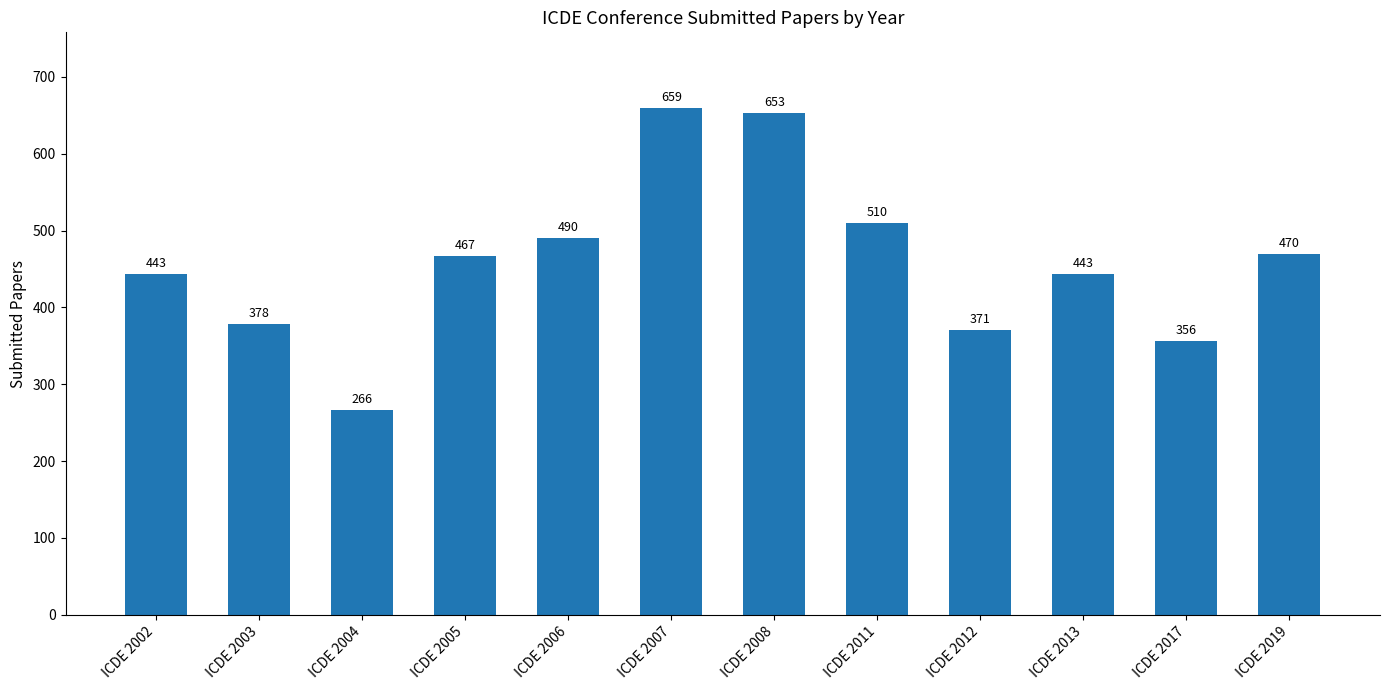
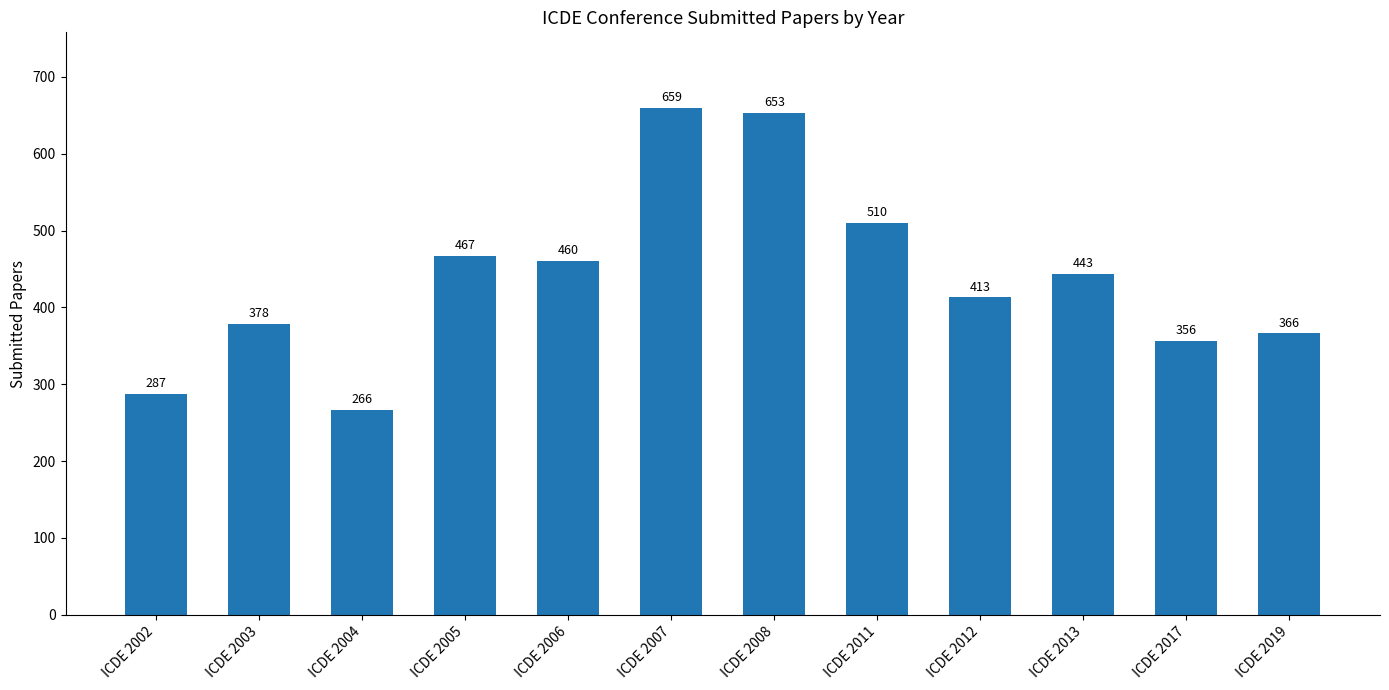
  {
-   "ICDE 2002": 443,
+   "ICDE 2002": 287,
    "ICDE 2003": 378,
    "ICDE 2004": 266,
    "ICDE 2005": 467,
-   "ICDE 2006": 490,
+   "ICDE 2006": 460,
    "ICDE 2007": 659,
    "ICDE 2008": 653,
    "ICDE 2011": 510,
-   "ICDE 2012": 371,
+   "ICDE 2012": 413,
    "ICDE 2013": 443,
    "ICDE 2017": 356,
-   "ICDE 2019": 470
+   "ICDE 2019": 366
  }
